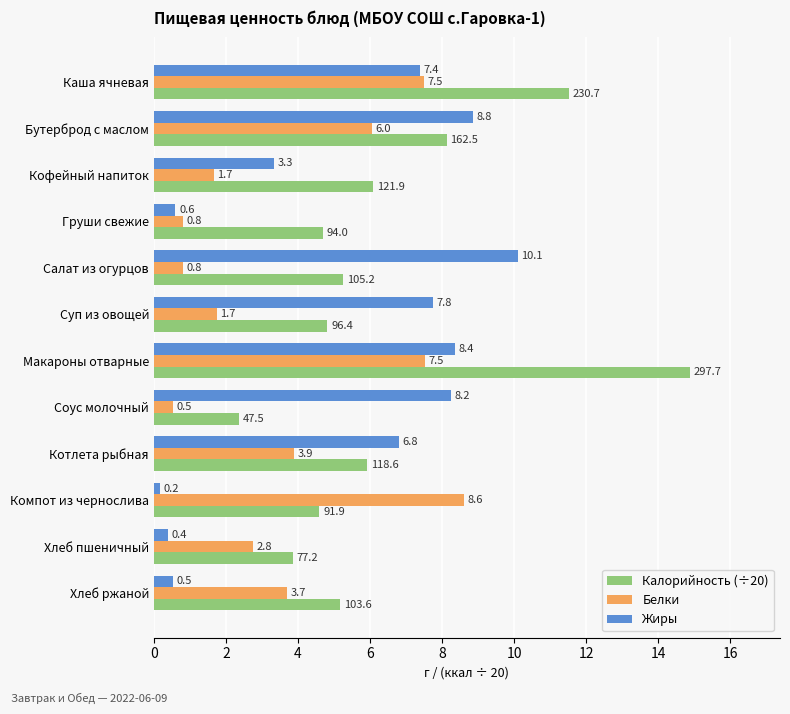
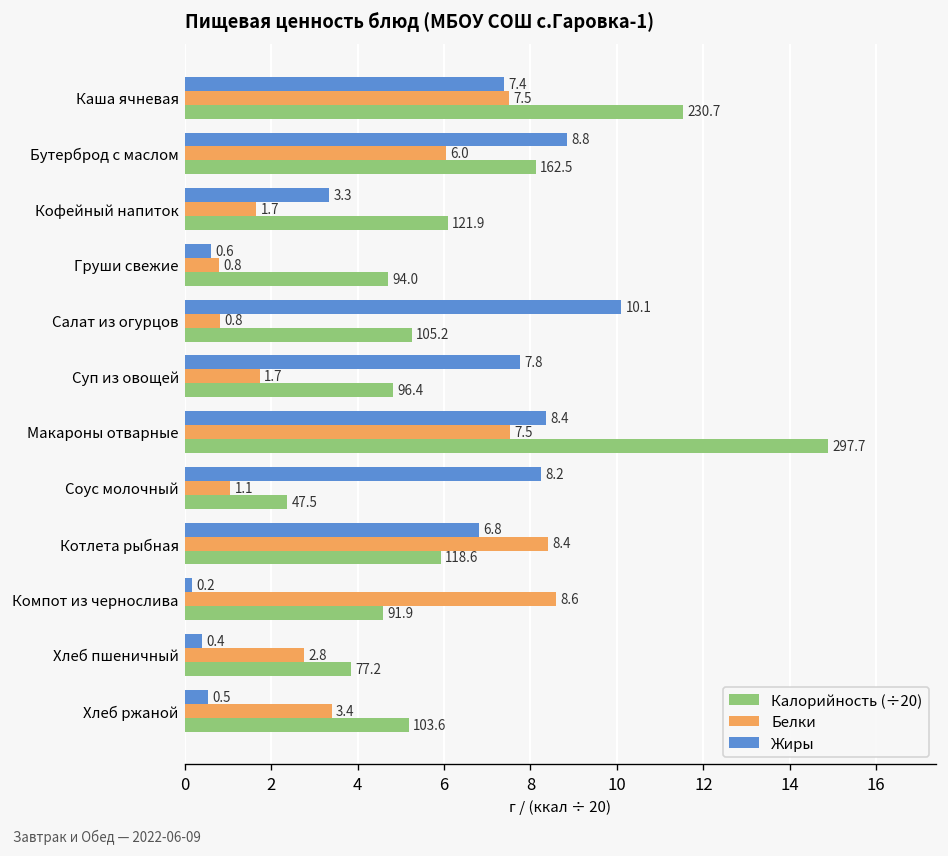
  {
    "Белки": {
      "Каша ячневая": 7.5,
      "Бутерброд с маслом": 6.0,
      "Кофейный напиток": 1.7,
      "Груши свежие": 0.8,
      "Салат из огурцов": 0.8,
      "Суп из овощей": 1.7,
      "Макароны отварные": 7.5,
-     "Соус молочный": 0.5,
-     "Котлета рыбная": 3.9,
+     "Соус молочный": 1.1,
+     "Котлета рыбная": 8.4,
      "Компот из чернослива": 8.6,
      "Хлеб пшеничный": 2.8,
-     "Хлеб ржаной": 3.7
+     "Хлеб ржаной": 3.4
    },
    "Жиры": {
      "Каша ячневая": 7.4,
      "Бутерброд с маслом": 8.8,
      "Кофейный напиток": 3.3,
      "Груши свежие": 0.6,
      "Салат из огурцов": 10.1,
      "Суп из овощей": 7.8,
      "Макароны отварные": 8.4,
      "Соус молочный": 8.2,
      "Котлета рыбная": 6.8,
      "Компот из чернослива": 0.2,
      "Хлеб пшеничный": 0.4,
      "Хлеб ржаной": 0.5
    }
  }
